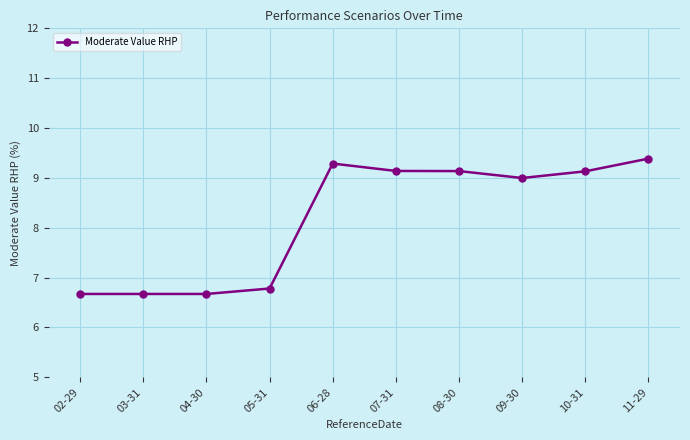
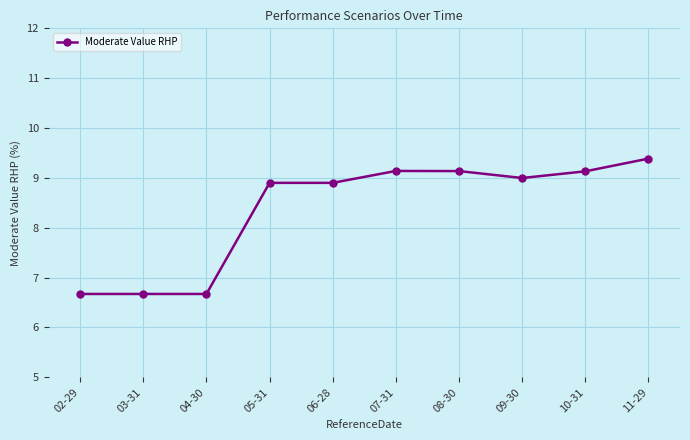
  {
    "02-29": 6.7,
    "03-31": 6.7,
    "04-30": 6.7,
-   "05-31": 6.8,
-   "06-28": 9.3,
+   "05-31": 8.9,
+   "06-28": 8.9,
    "07-31": 9.1,
    "08-30": 9.1,
    "09-30": 9.0,
    "10-31": 9.1,
    "11-29": 9.4
  }
